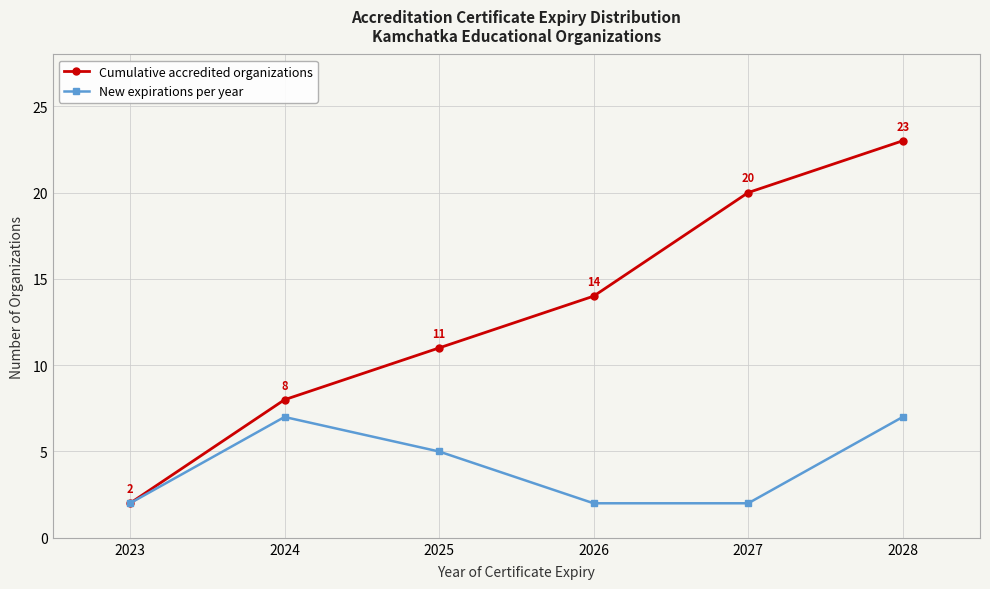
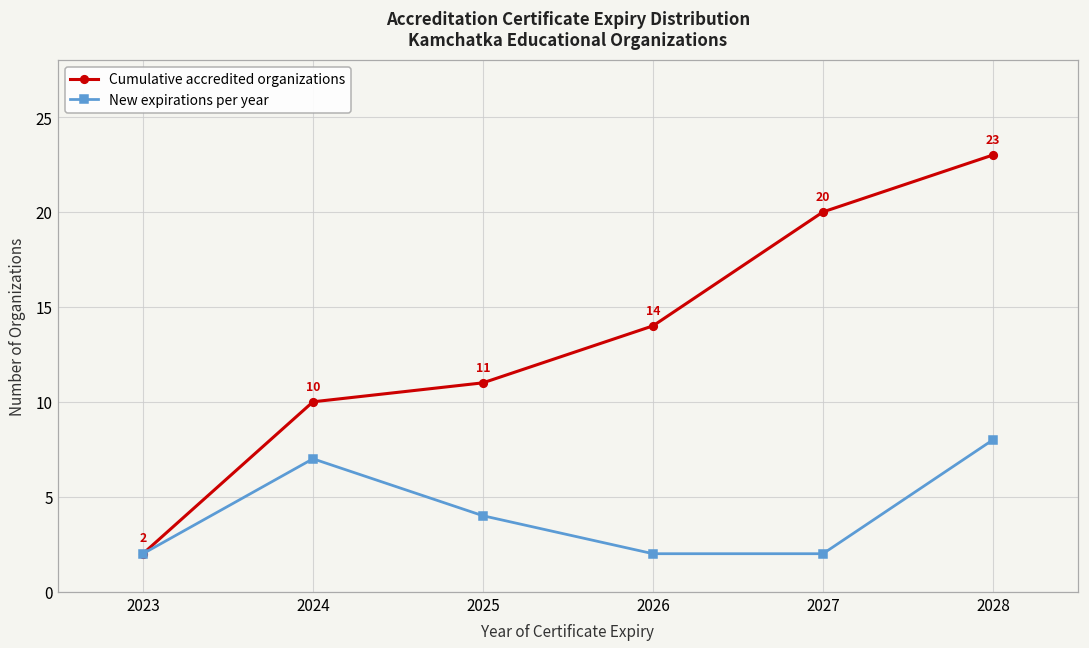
  {
    "Cumulative accredited organizations": {
-     "2024": 8,
+     "2024": 10,
      "2025": 11,
      "2026": 14,
      "2027": 20,
      "2028": 23
    },
    "New expirations per year": {
      "2024": 7,
-     "2025": 5,
+     "2025": 4,
      "2026": 2,
      "2027": 2,
-     "2028": 7
+     "2028": 8
    }
  }
